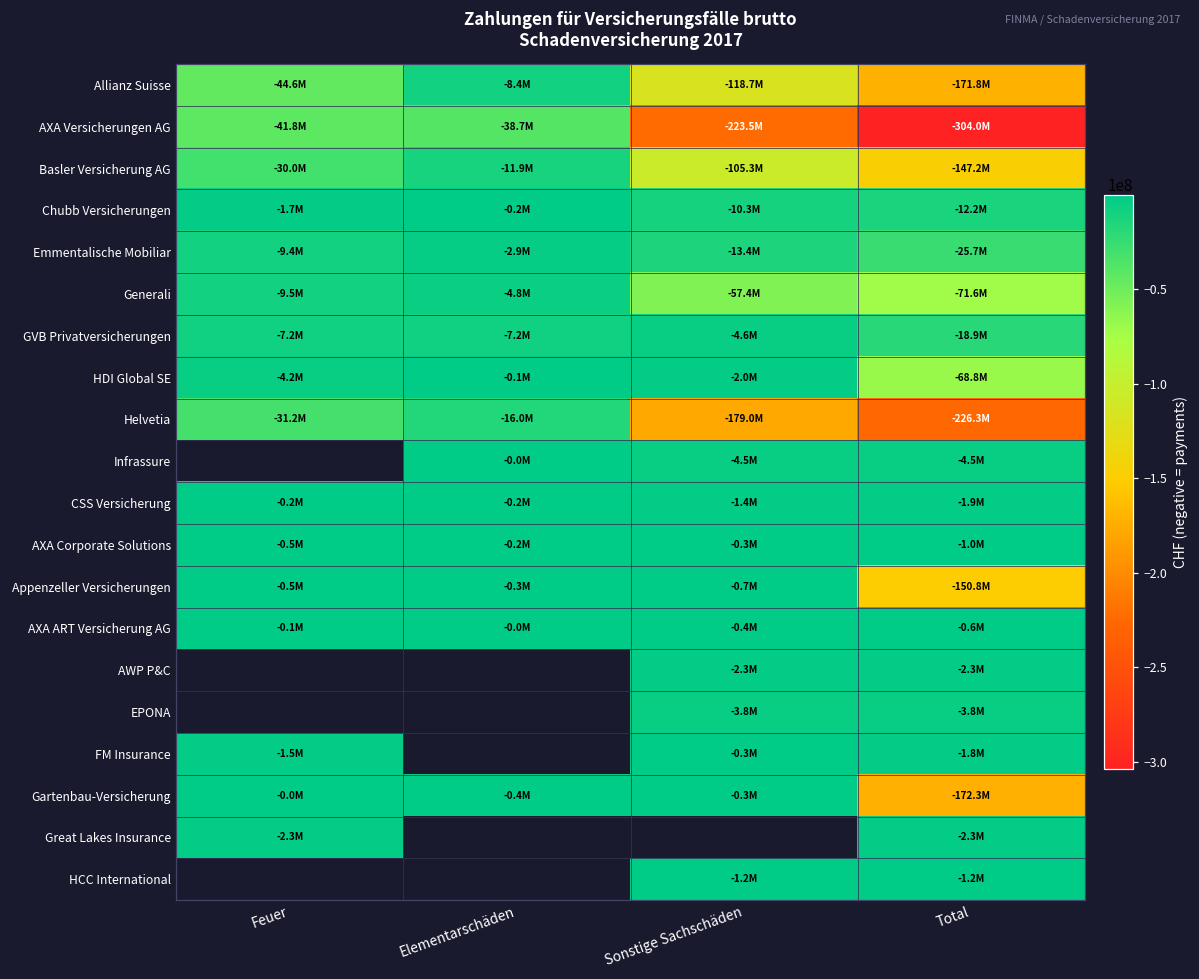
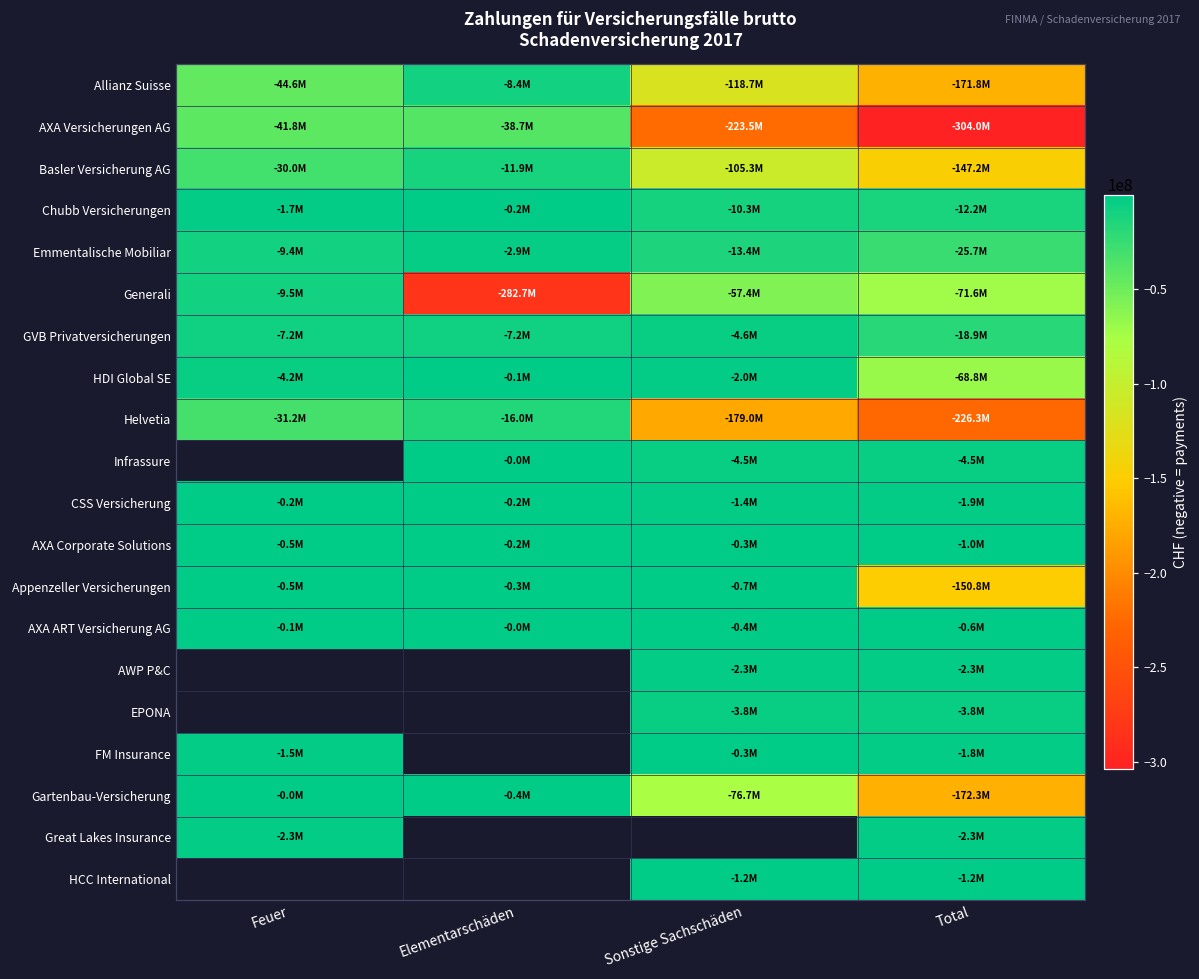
  {
    "Allianz Suisse": {
      "Feuer": "-44.6M",
      "Elementarschäden": "-8.4M",
      "Sonstige Sachschäden": "-118.7M",
      "Total": "-171.8M"
    },
    "AXA Versicherungen AG": {
      "Feuer": "-41.8M",
      "Elementarschäden": "-38.7M",
      "Sonstige Sachschäden": "-223.5M",
      "Total": "-304.0M"
    },
    "Basler Versicherung AG": {
      "Feuer": "-30.0M",
      "Elementarschäden": "-11.9M",
      "Sonstige Sachschäden": "-105.3M",
      "Total": "-147.2M"
    },
    "Chubb Versicherungen": {
      "Feuer": "-1.7M",
      "Elementarschäden": "-0.2M",
      "Sonstige Sachschäden": "-10.3M",
      "Total": "-12.2M"
    },
    "Emmentalische Mobiliar": {
      "Feuer": "-9.4M",
      "Elementarschäden": "-2.9M",
      "Sonstige Sachschäden": "-13.4M",
      "Total": "-25.7M"
    },
    "Generali": {
      "Feuer": "-9.5M",
-     "Elementarschäden": "-4.8M",
+     "Elementarschäden": "-282.7M",
      "Sonstige Sachschäden": "-57.4M",
      "Total": "-71.6M"
    },
    "GVB Privatversicherungen": {
      "Feuer": "-7.2M",
      "Elementarschäden": "-7.2M",
      "Sonstige Sachschäden": "-4.6M",
      "Total": "-18.9M"
    },
    "HDI Global SE": {
      "Feuer": "-4.2M",
      "Elementarschäden": "-0.1M",
      "Sonstige Sachschäden": "-2.0M",
      "Total": "-68.8M"
    },
    "Helvetia": {
      "Feuer": "-31.2M",
      "Elementarschäden": "-16.0M",
      "Sonstige Sachschäden": "-179.0M",
      "Total": "-226.3M"
    },
    "Infrassure": {
      "Elementarschäden": "-0.0M",
      "Sonstige Sachschäden": "-4.5M",
      "Total": "-4.5M"
    },
    "CSS Versicherung": {
      "Feuer": "-0.2M",
      "Elementarschäden": "-0.2M",
      "Sonstige Sachschäden": "-1.4M",
      "Total": "-1.9M"
    },
    "AXA Corporate Solutions": {
      "Feuer": "-0.5M",
      "Elementarschäden": "-0.2M",
      "Sonstige Sachschäden": "-0.3M",
      "Total": "-1.0M"
    },
    "Appenzeller Versicherungen": {
      "Feuer": "-0.5M",
      "Elementarschäden": "-0.3M",
      "Sonstige Sachschäden": "-0.7M",
      "Total": "-150.8M"
    },
    "AXA ART Versicherung AG": {
      "Feuer": "-0.1M",
      "Elementarschäden": "-0.0M",
      "Sonstige Sachschäden": "-0.4M",
      "Total": "-0.6M"
    },
    "AWP P&C": {
      "Sonstige Sachschäden": "-2.3M",
      "Total": "-2.3M"
    },
    "EPONA": {
      "Sonstige Sachschäden": "-3.8M",
      "Total": "-3.8M"
    },
    "FM Insurance": {
      "Feuer": "-1.5M",
      "Sonstige Sachschäden": "-0.3M",
      "Total": "-1.8M"
    },
    "Gartenbau-Versicherung": {
      "Feuer": "-0.0M",
      "Elementarschäden": "-0.4M",
-     "Sonstige Sachschäden": "-0.3M",
+     "Sonstige Sachschäden": "-76.7M",
      "Total": "-172.3M"
    },
    "Great Lakes Insurance": {
      "Feuer": "-2.3M",
      "Total": "-2.3M"
    },
    "HCC International": {
      "Sonstige Sachschäden": "-1.2M",
      "Total": "-1.2M"
    }
  }
